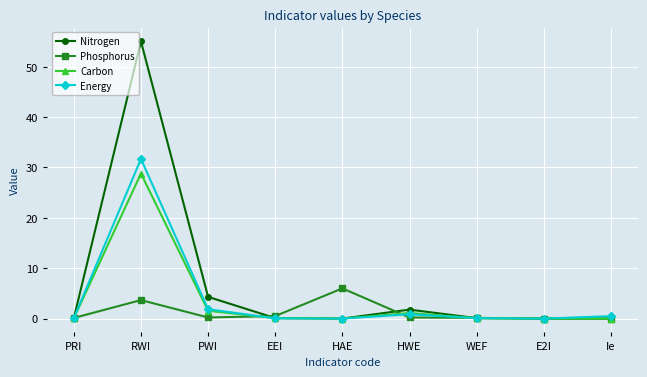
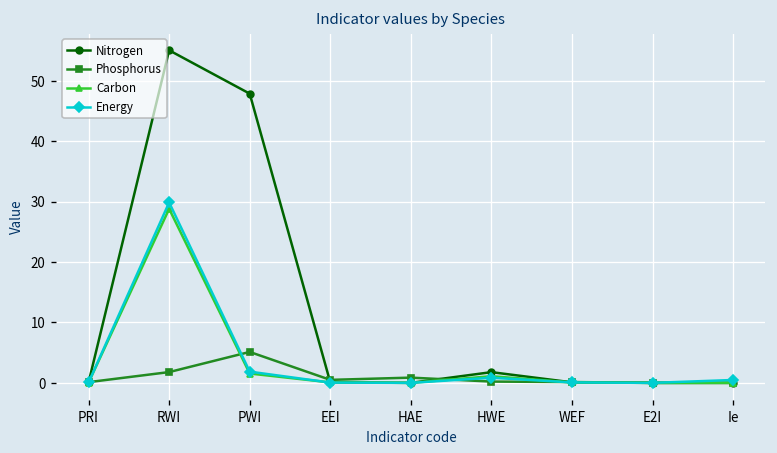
  {
    "Nitrogen": {
      "RWI": 55,
-     "PWI": 4,
+     "PWI": 48,
      "HWE": 2
    },
    "Phosphorus": {
-     "RWI": 4,
-     "PWI": 0,
-     "HAE": 6,
+     "RWI": 2,
+     "PWI": 5,
+     "HAE": 1,
      "HWE": 0
    },
    "Carbon": {
      "RWI": 29
    },
    "Energy": {
-     "RWI": 32
+     "RWI": 30
    }
  }
